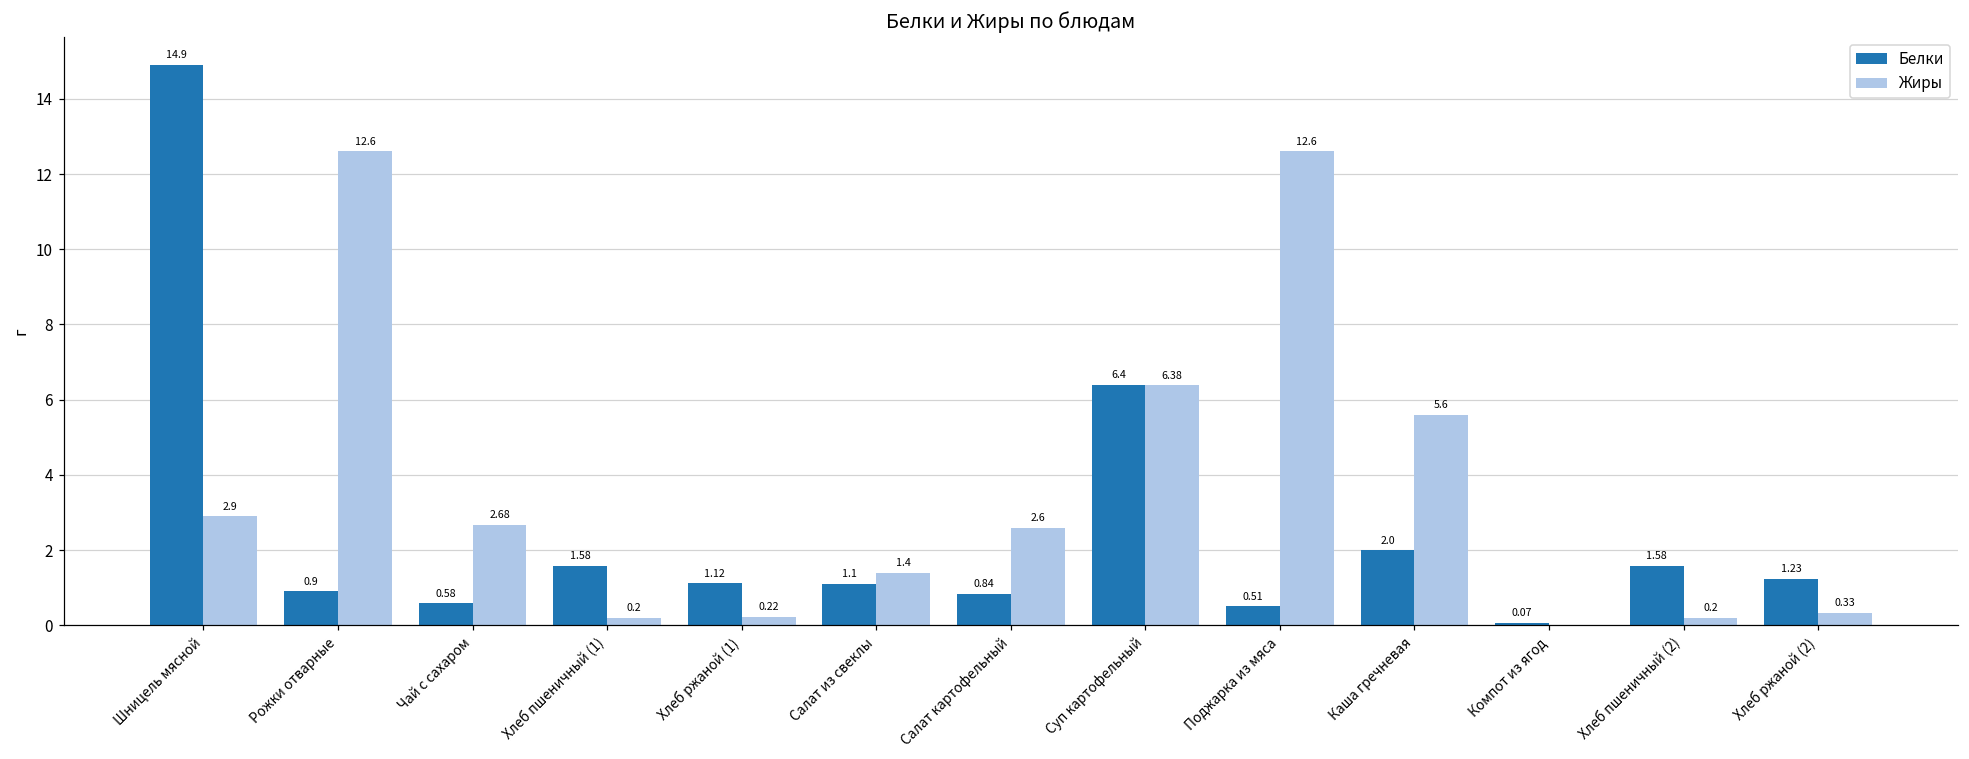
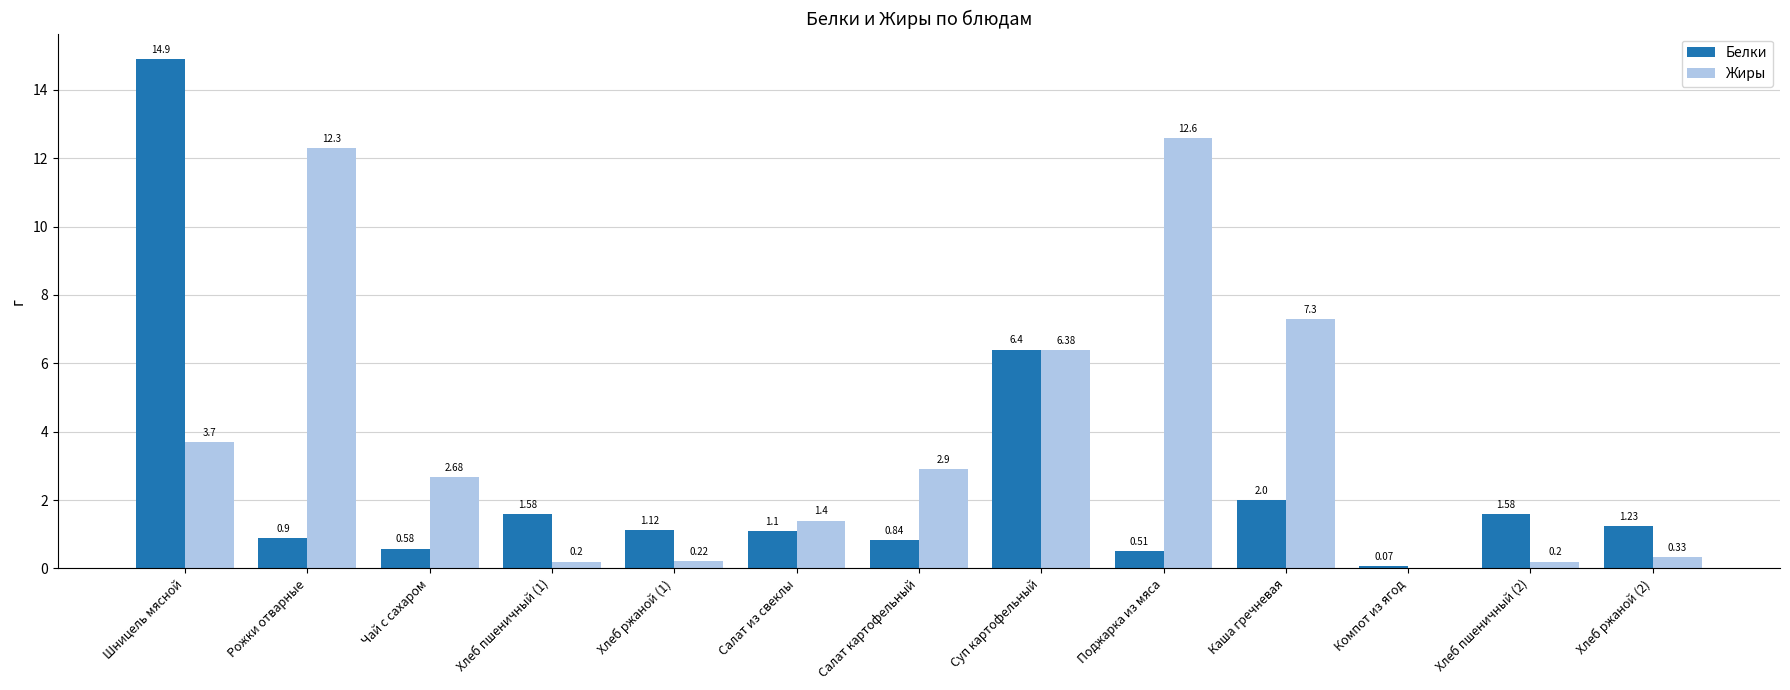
  {
    "Белки": {
      "Шницель мясной": 14.9,
      "Рожки отварные": 0.9,
      "Чай с сахаром": 0.58,
      "Хлеб пшеничный (1)": 1.58,
      "Хлеб ржаной (1)": 1.12,
      "Салат из свеклы": 1.1,
      "Салат картофельный": 0.84,
      "Суп картофельный": 6.4,
      "Поджарка из мяса": 0.51,
      "Каша гречневая": 2.0,
      "Компот из ягод": 0.07,
      "Хлеб пшеничный (2)": 1.58,
      "Хлеб ржаной (2)": 1.23
    },
    "Жиры": {
-     "Шницель мясной": 2.9,
-     "Рожки отварные": 12.6,
+     "Шницель мясной": 3.7,
+     "Рожки отварные": 12.3,
      "Чай с сахаром": 2.68,
      "Хлеб пшеничный (1)": 0.2,
      "Хлеб ржаной (1)": 0.22,
      "Салат из свеклы": 1.4,
-     "Салат картофельный": 2.6,
+     "Салат картофельный": 2.9,
      "Суп картофельный": 6.38,
      "Поджарка из мяса": 12.6,
-     "Каша гречневая": 5.6,
+     "Каша гречневая": 7.3,
      "Хлеб пшеничный (2)": 0.2,
      "Хлеб ржаной (2)": 0.33
    }
  }
